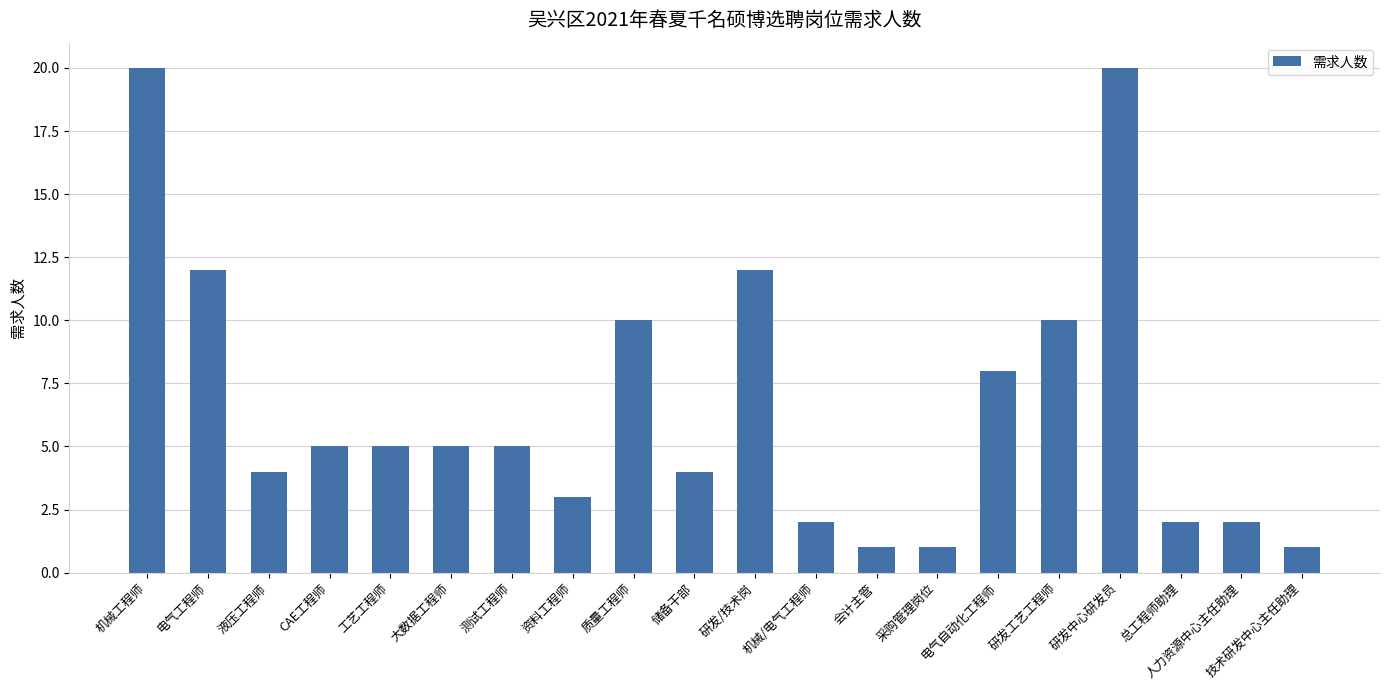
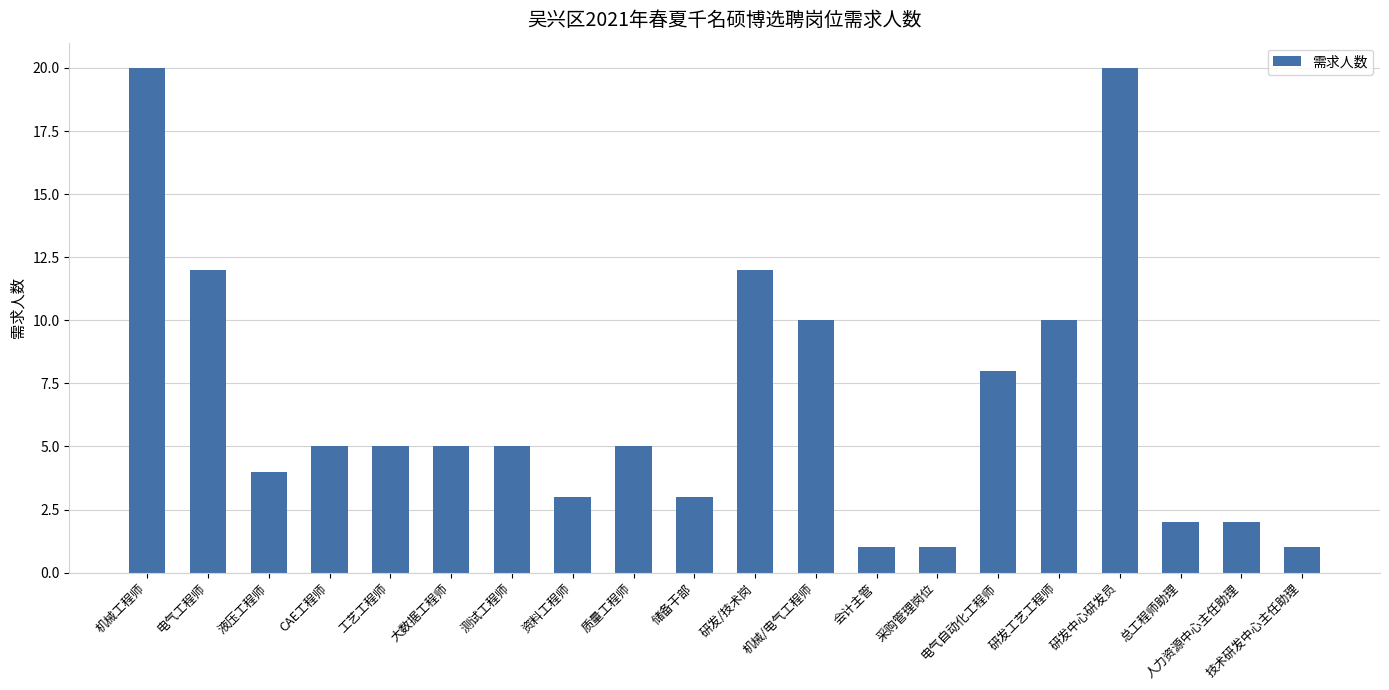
  {
    "机械工程师": 20,
    "电气工程师": 12,
    "液压工程师": 4,
    "CAE工程师": 5,
    "工艺工程师": 5,
    "大数据工程师": 5,
    "测试工程师": 5,
    "资料工程师": 3,
-   "质量工程师": 10,
-   "储备干部": 4,
+   "质量工程师": 5,
+   "储备干部": 3,
    "研发/技术岗": 12,
-   "机械/电气工程师": 2,
+   "机械/电气工程师": 10,
    "会计主管": 1,
    "采购管理岗位": 1,
    "电气自动化工程师": 8,
    "研发工艺工程师": 10,
    "研发中心研发员": 20,
    "总工程师助理": 2,
    "人力资源中心主任助理": 2,
    "技术研发中心主任助理": 1
  }
